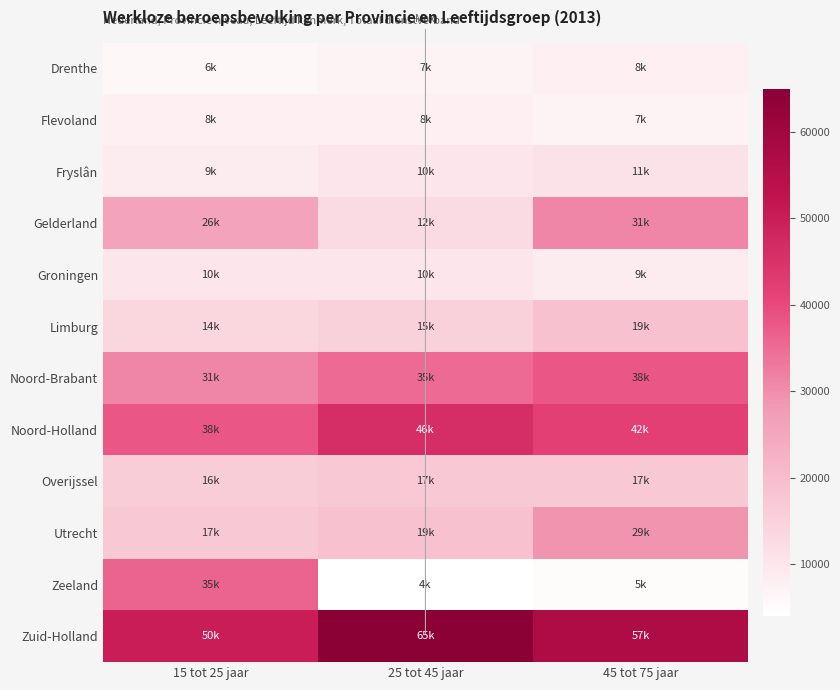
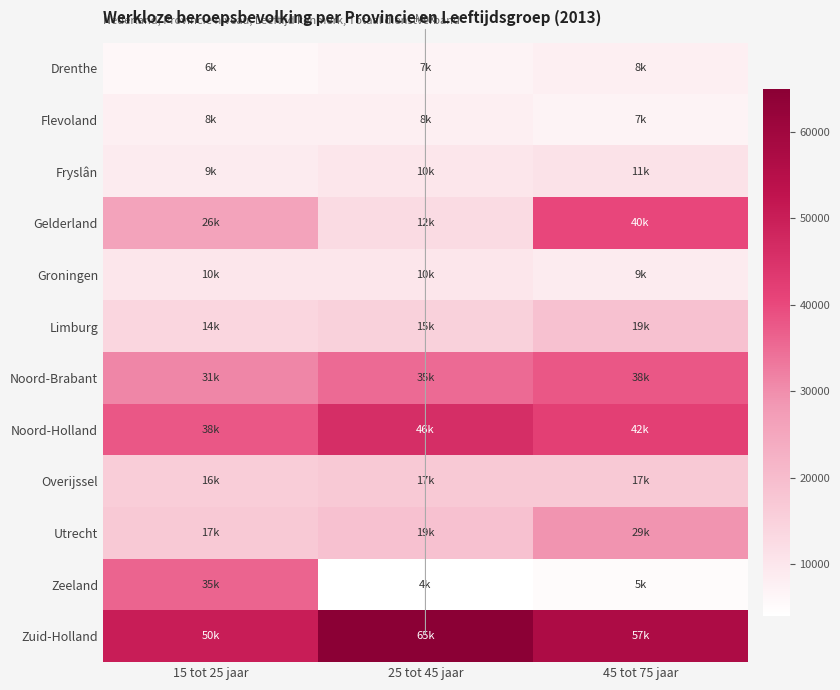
  {
    "Drenthe": {
      "15 tot 25 jaar": "6k",
      "45 tot 75 jaar": "8k"
    },
    "Flevoland": {
      "15 tot 25 jaar": "8k",
      "45 tot 75 jaar": "7k"
    },
    "Fryslân": {
      "15 tot 25 jaar": "9k",
      "45 tot 75 jaar": "11k"
    },
    "Gelderland": {
      "15 tot 25 jaar": "26k",
-     "45 tot 75 jaar": "31k"
+     "45 tot 75 jaar": "40k"
    },
    "Groningen": {
      "15 tot 25 jaar": "10k",
      "45 tot 75 jaar": "9k"
    },
    "Limburg": {
      "15 tot 25 jaar": "14k",
      "45 tot 75 jaar": "19k"
    },
    "Noord-Brabant": {
      "15 tot 25 jaar": "31k",
      "45 tot 75 jaar": "38k"
    },
    "Noord-Holland": {
      "15 tot 25 jaar": "38k",
      "45 tot 75 jaar": "42k"
    },
    "Overijssel": {
      "15 tot 25 jaar": "16k",
      "45 tot 75 jaar": "17k"
    },
    "Utrecht": {
      "15 tot 25 jaar": "17k",
      "45 tot 75 jaar": "29k"
    },
    "Zeeland": {
      "15 tot 25 jaar": "35k",
      "45 tot 75 jaar": "5k"
    },
    "Zuid-Holland": {
      "15 tot 25 jaar": "50k",
      "45 tot 75 jaar": "57k"
    }
  }
